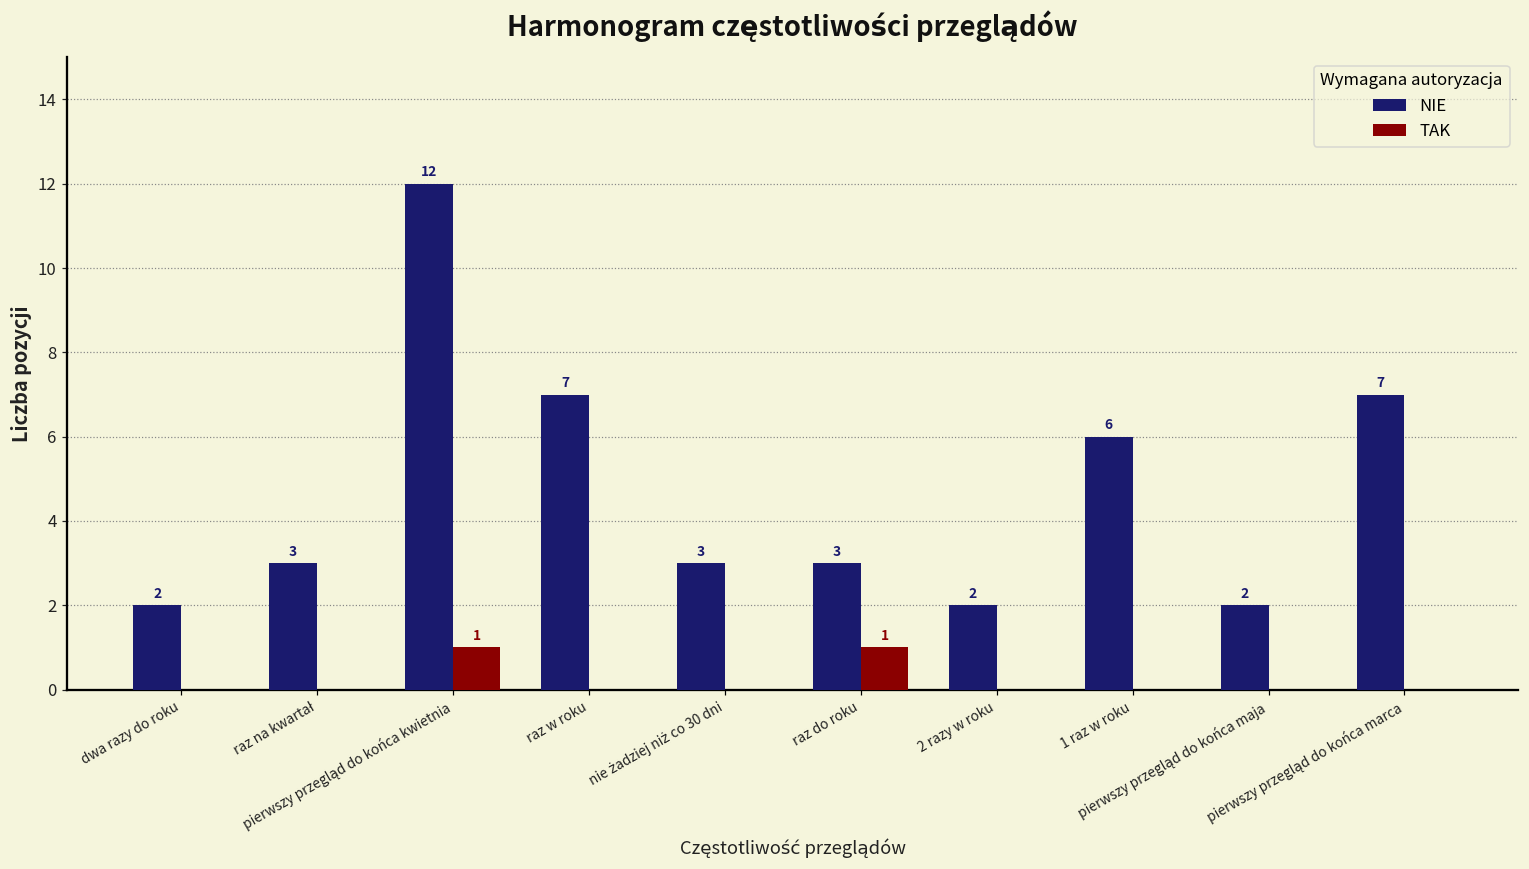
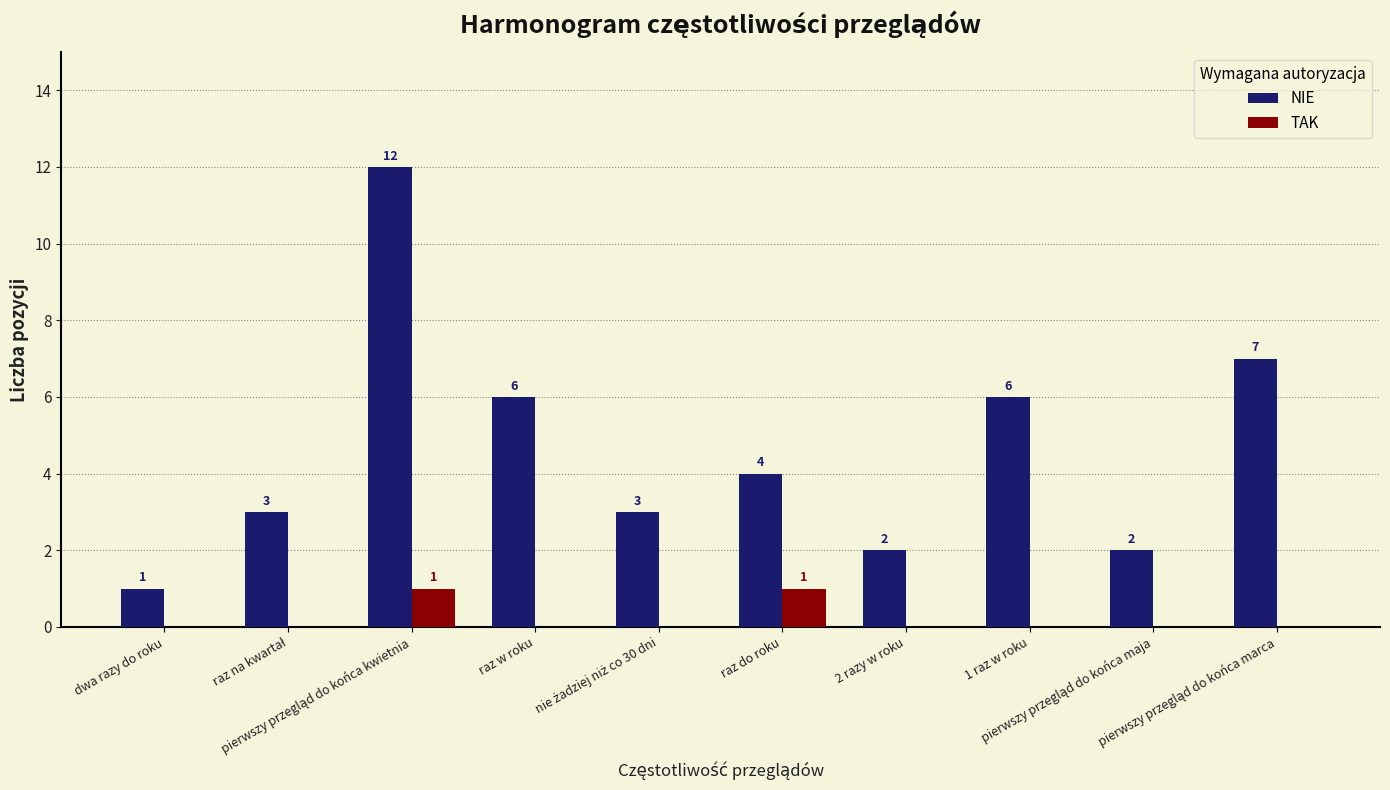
  {
    "NIE": {
-     "dwa razy do roku": 2,
+     "dwa razy do roku": 1,
      "raz na kwartał": 3,
      "pierwszy przegląd do końca kwietnia": 12,
-     "raz w roku": 7,
+     "raz w roku": 6,
      "nie żadziej niż co 30 dni": 3,
-     "raz do roku": 3,
+     "raz do roku": 4,
      "2 razy w roku": 2,
      "1 raz w roku": 6,
      "pierwszy przegląd do końca maja": 2,
      "pierwszy przegląd do końca marca": 7
    },
    "TAK": {
      "pierwszy przegląd do końca kwietnia": 1,
      "raz do roku": 1
    }
  }
